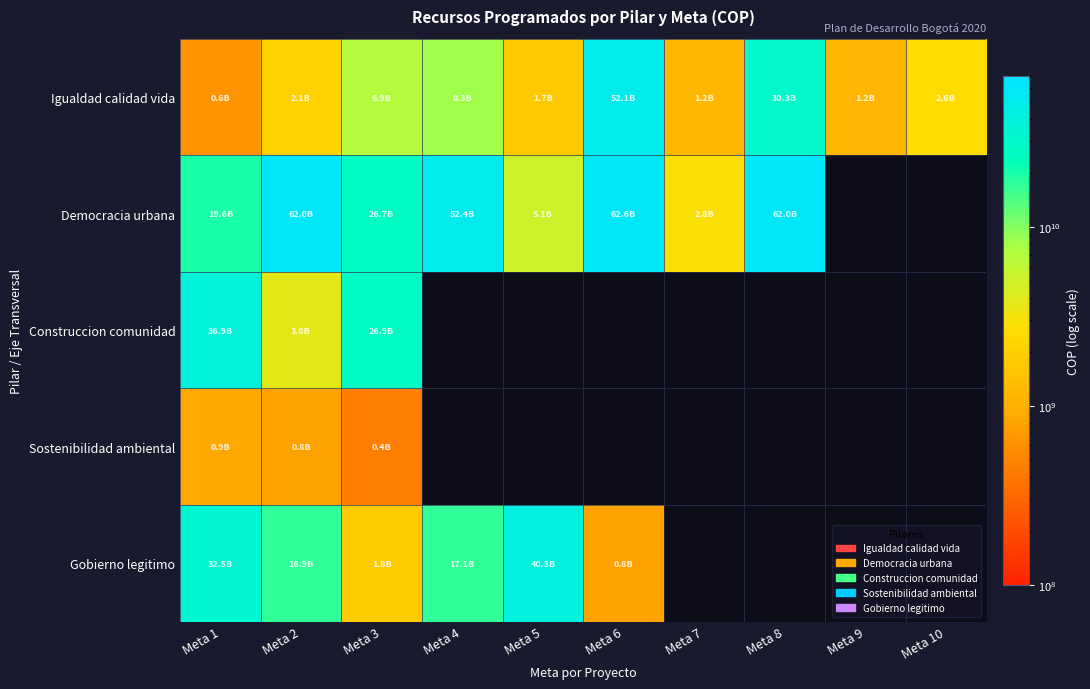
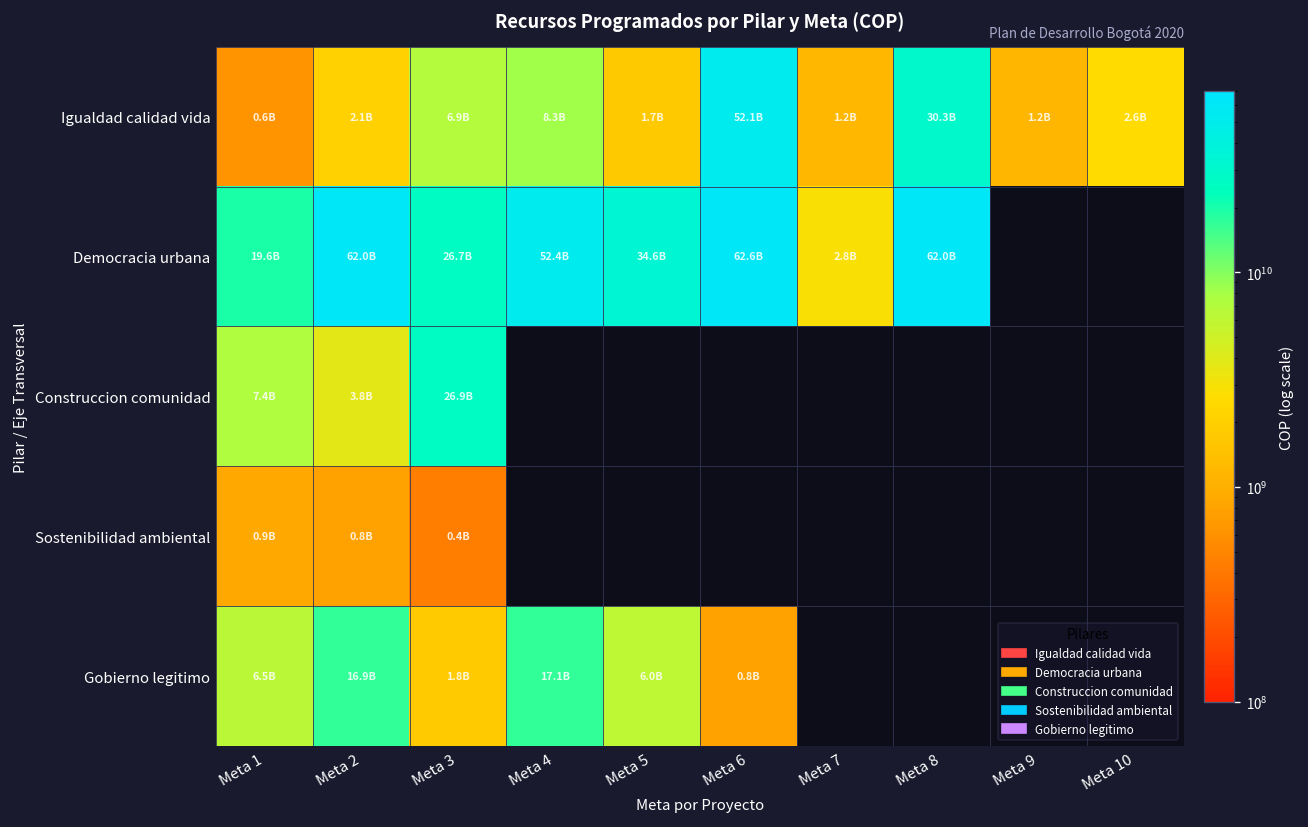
  {
    "Igualdad calidad vida": {
      "Meta 1": "0.6B",
      "Meta 2": "2.1B",
      "Meta 3": "6.9B",
      "Meta 4": "8.3B",
      "Meta 5": "1.7B",
      "Meta 6": "52.1B",
      "Meta 7": "1.2B",
      "Meta 8": "30.3B",
      "Meta 9": "1.2B",
      "Meta 10": "2.6B"
    },
    "Democracia urbana": {
      "Meta 1": "19.6B",
      "Meta 2": "62.0B",
      "Meta 3": "26.7B",
      "Meta 4": "52.4B",
-     "Meta 5": "5.1B",
+     "Meta 5": "34.6B",
      "Meta 6": "62.6B",
      "Meta 7": "2.8B",
      "Meta 8": "62.0B"
    },
    "Construccion comunidad": {
-     "Meta 1": "36.9B",
+     "Meta 1": "7.4B",
      "Meta 2": "3.8B",
      "Meta 3": "26.9B"
    },
    "Sostenibilidad ambiental": {
      "Meta 1": "0.9B",
      "Meta 2": "0.8B",
      "Meta 3": "0.4B"
    },
    "Gobierno legitimo": {
-     "Meta 1": "32.5B",
+     "Meta 1": "6.5B",
      "Meta 2": "16.9B",
      "Meta 3": "1.8B",
      "Meta 4": "17.1B",
-     "Meta 5": "40.3B",
+     "Meta 5": "6.0B",
      "Meta 6": "0.8B"
    }
  }
